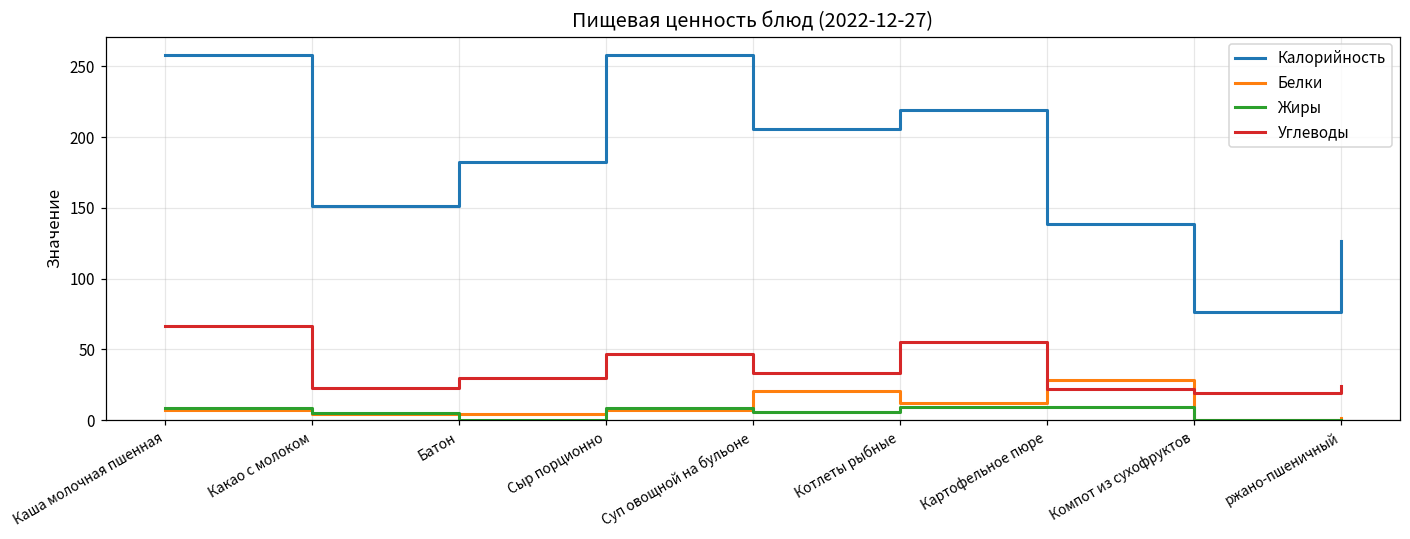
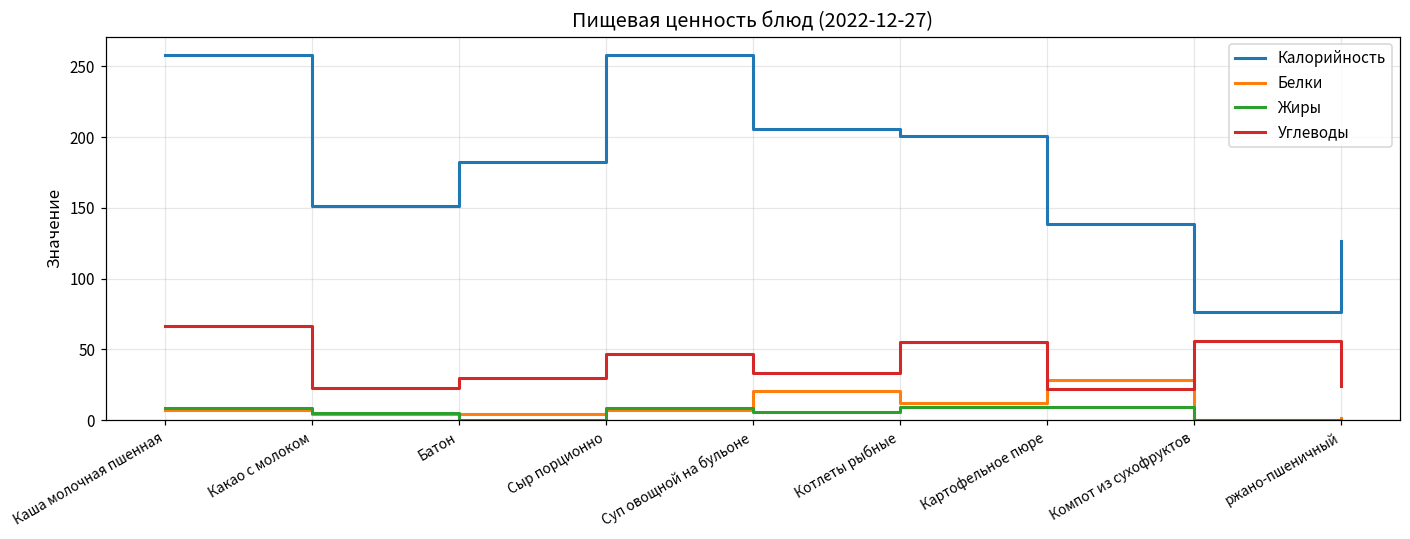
  {
    "Калорийность": {
      "Каша молочная пшенная": 258,
      "Какао с молоком": 151,
      "Батон": 182,
      "Сыр порционно": 258,
      "Суп овощной на бульоне": 205,
-     "Котлеты рыбные": 219,
+     "Котлеты рыбные": 201,
      "Картофельное пюре": 139,
      "Компот из сухофруктов": 77,
      "ржано-пшеничный": 127
    },
    "Белки": {
      "Батон": 5,
      "Суп овощной на бульоне": 21,
      "Котлеты рыбные": 12,
      "Картофельное пюре": 28
    },
    "Жиры": {
      "Батон": 0,
      "Суп овощной на бульоне": 6,
      "Котлеты рыбные": 10,
      "Картофельное пюре": 9
    },
    "Углеводы": {
      "Каша молочная пшенная": 67,
      "Какао с молоком": 23,
      "Батон": 30,
      "Сыр порционно": 47,
      "Суп овощной на бульоне": 34,
      "Котлеты рыбные": 55,
      "Картофельное пюре": 22,
-     "Компот из сухофруктов": 19,
+     "Компот из сухофруктов": 56,
      "ржано-пшеничный": 24
    }
  }
